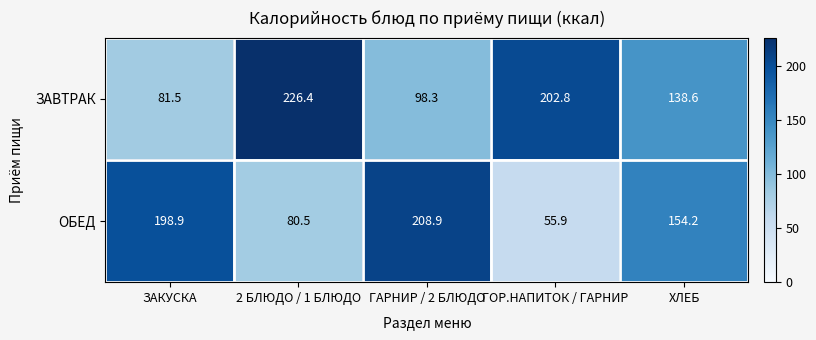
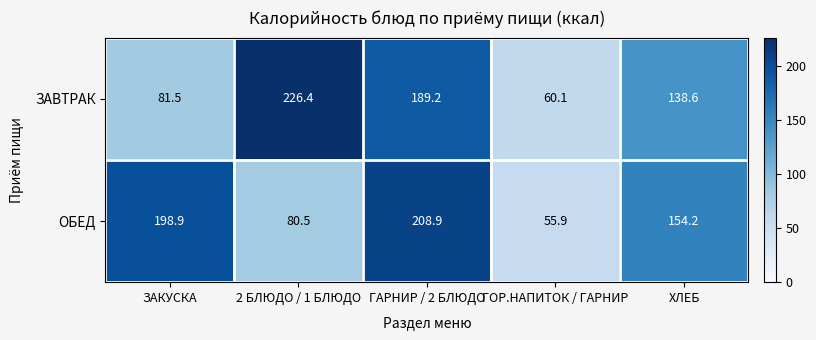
  {
    "ЗАВТРАК": {
      "ЗАКУСКА": 81.5,
      "2 БЛЮДО / 1 БЛЮДО": 226.4,
-     "ГАРНИР / 2 БЛЮДО": 98.3,
-     "ГОР.НАПИТОК / ГАРНИР": 202.8,
+     "ГАРНИР / 2 БЛЮДО": 189.2,
+     "ГОР.НАПИТОК / ГАРНИР": 60.1,
      "ХЛЕБ": 138.6
    },
    "ОБЕД": {
      "ЗАКУСКА": 198.9,
      "2 БЛЮДО / 1 БЛЮДО": 80.5,
      "ГАРНИР / 2 БЛЮДО": 208.9,
      "ГОР.НАПИТОК / ГАРНИР": 55.9,
      "ХЛЕБ": 154.2
    }
  }
